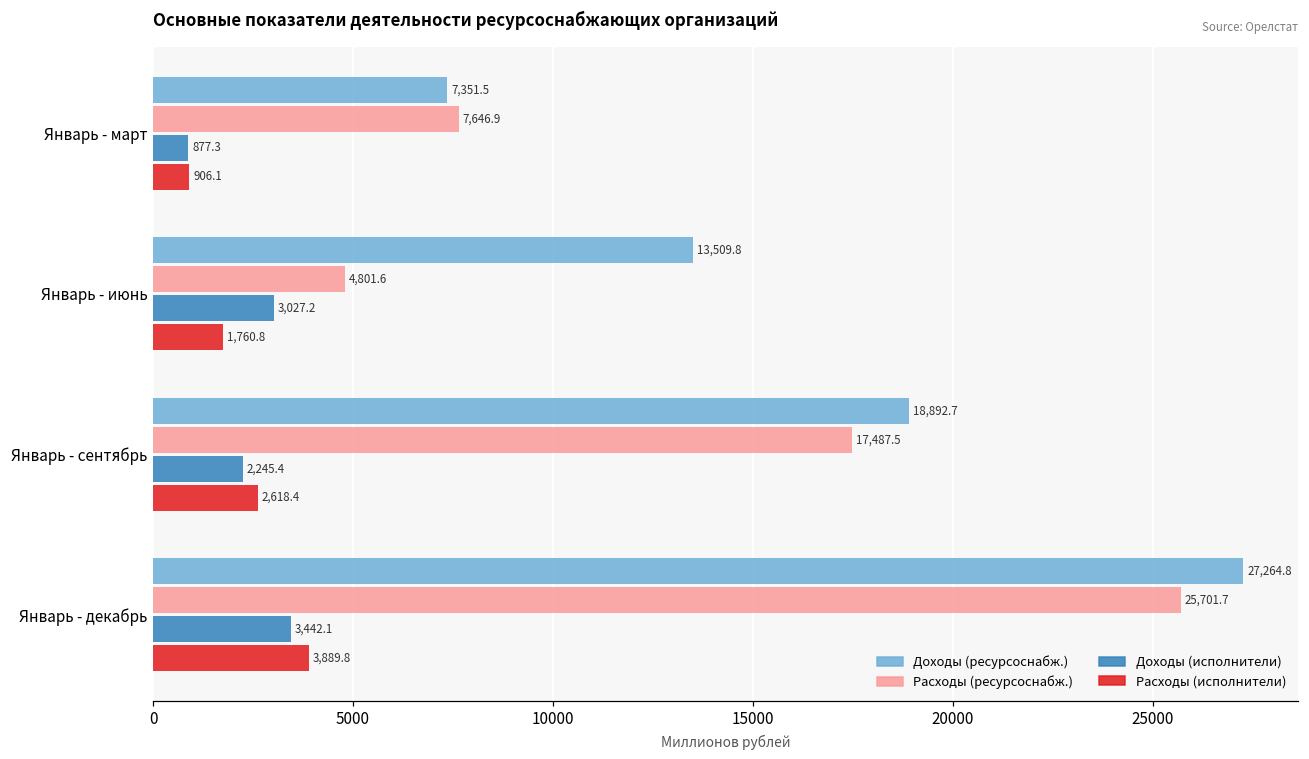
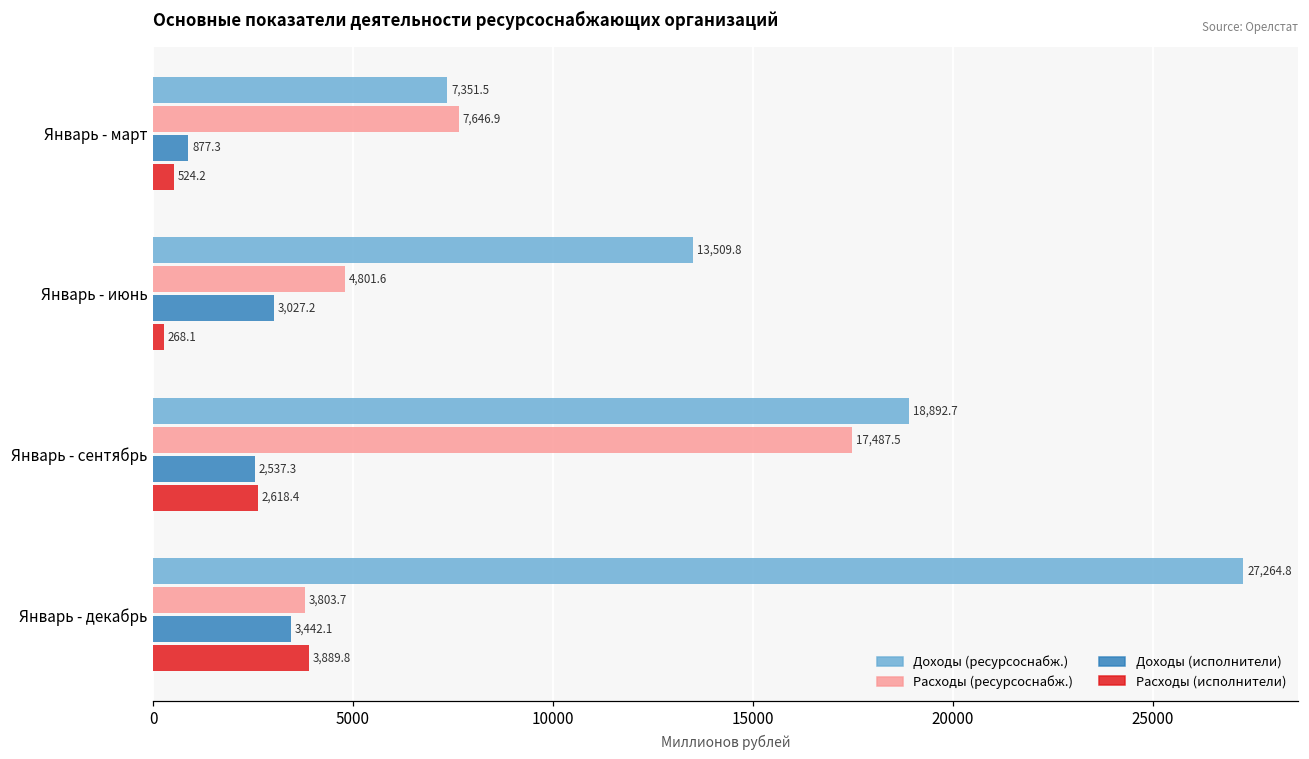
  {
    "Доходы (ресурсоснабж.)": {
      "Январь - март": "7,351.5",
      "Январь - июнь": "13,509.8",
      "Январь - сентябрь": "18,892.7",
      "Январь - декабрь": "27,264.8"
    },
    "Расходы (ресурсоснабж.)": {
      "Январь - март": "7,646.9",
      "Январь - июнь": "4,801.6",
      "Январь - сентябрь": "17,487.5",
-     "Январь - декабрь": "25,701.7"
+     "Январь - декабрь": "3,803.7"
    },
    "Доходы (исполнители)": {
      "Январь - март": "877.3",
      "Январь - июнь": "3,027.2",
-     "Январь - сентябрь": "2,245.4",
+     "Январь - сентябрь": "2,537.3",
      "Январь - декабрь": "3,442.1"
    },
    "Расходы (исполнители)": {
-     "Январь - март": "906.1",
-     "Январь - июнь": "1,760.8",
+     "Январь - март": "524.2",
+     "Январь - июнь": "268.1",
      "Январь - сентябрь": "2,618.4",
      "Январь - декабрь": "3,889.8"
    }
  }
